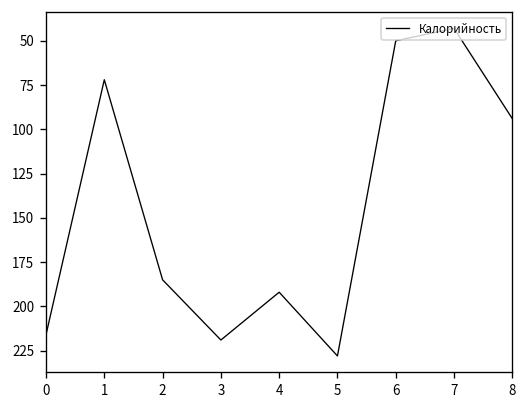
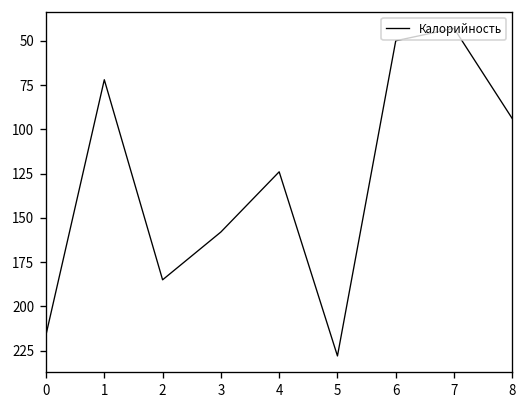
  {
    "0": 216,
    "1": 72,
    "2": 185,
-   "3": 219,
-   "4": 192,
+   "3": 158,
+   "4": 124,
    "5": 228,
    "6": 50,
    "8": 94
  }
